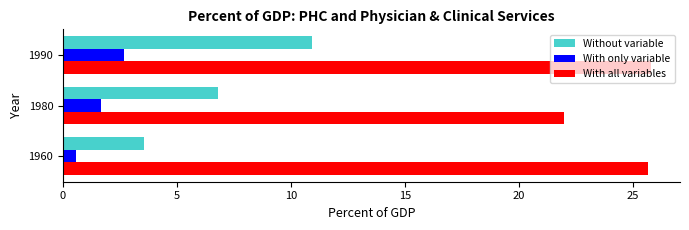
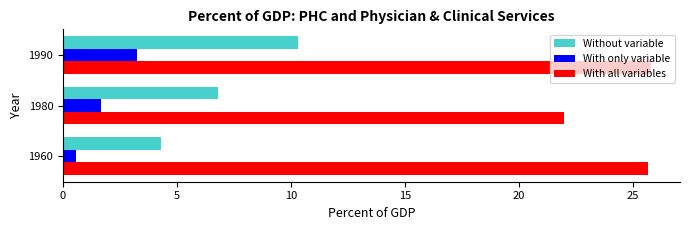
  {
    "Without variable": {
-     "1990": 10.9,
+     "1990": 10.3,
      "1980": 6.8,
-     "1960": 3.6
+     "1960": 4.3
    },
    "With only variable": {
-     "1990": 2.7,
+     "1990": 3.3,
      "1980": 1.7,
      "1960": 0.6
    },
    "With all variables": {
      "1980": 22.0,
      "1960": 25.6
    }
  }
